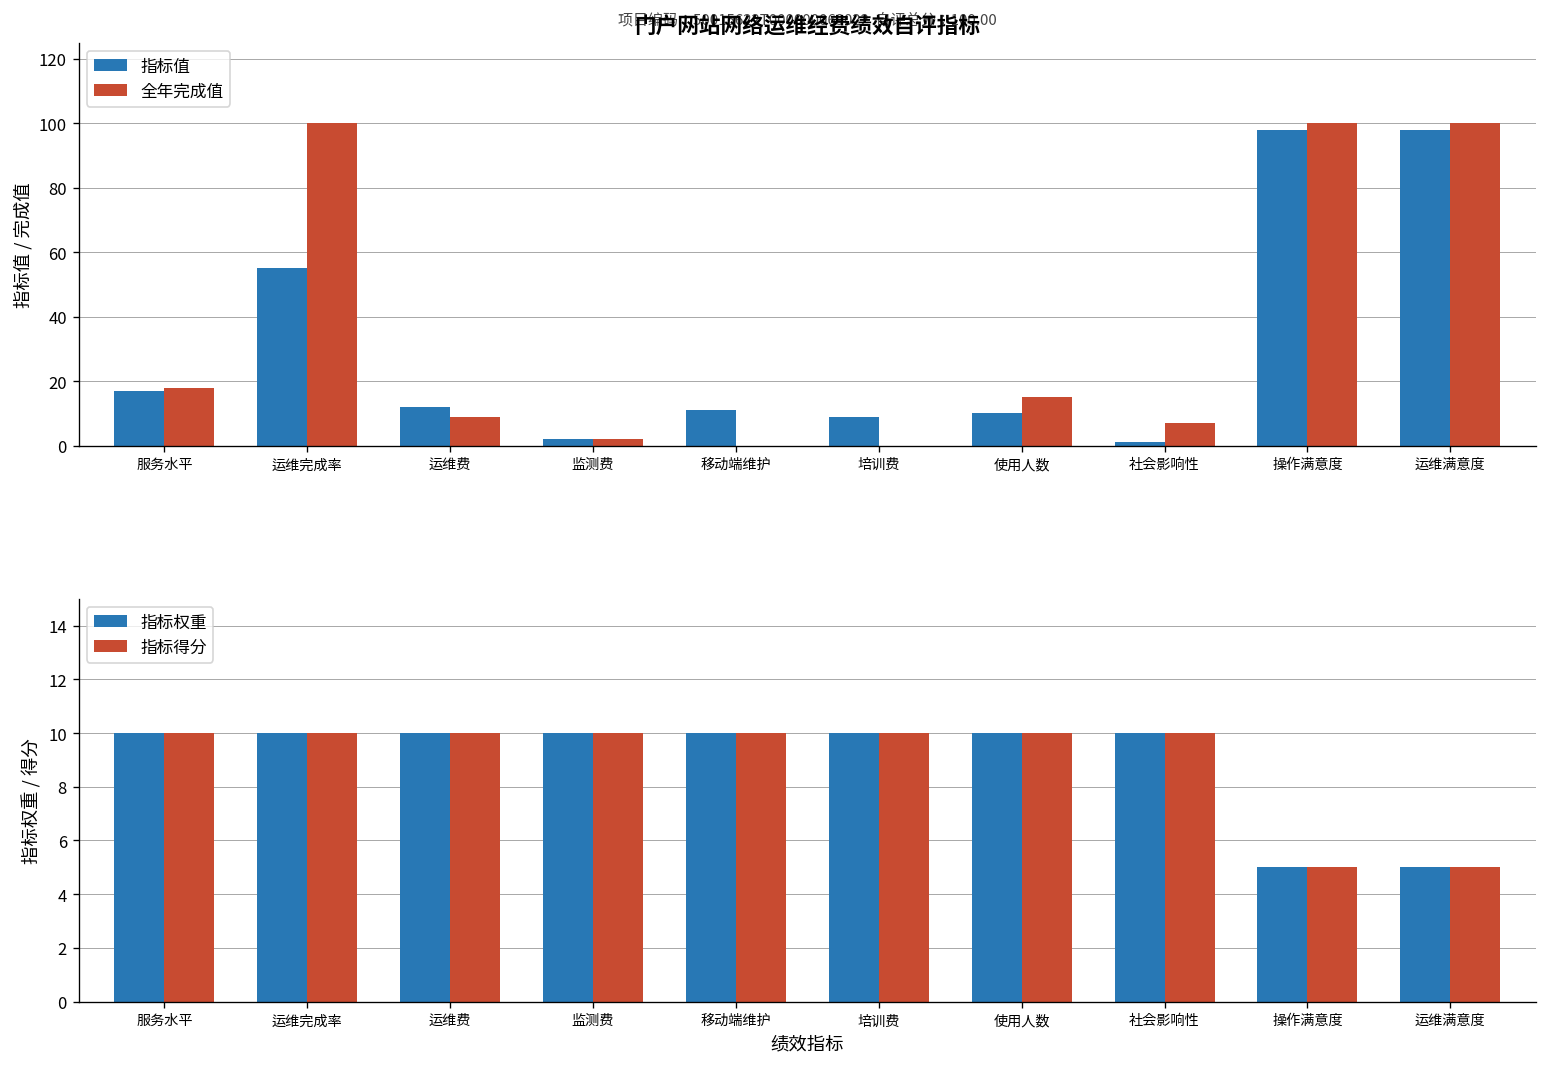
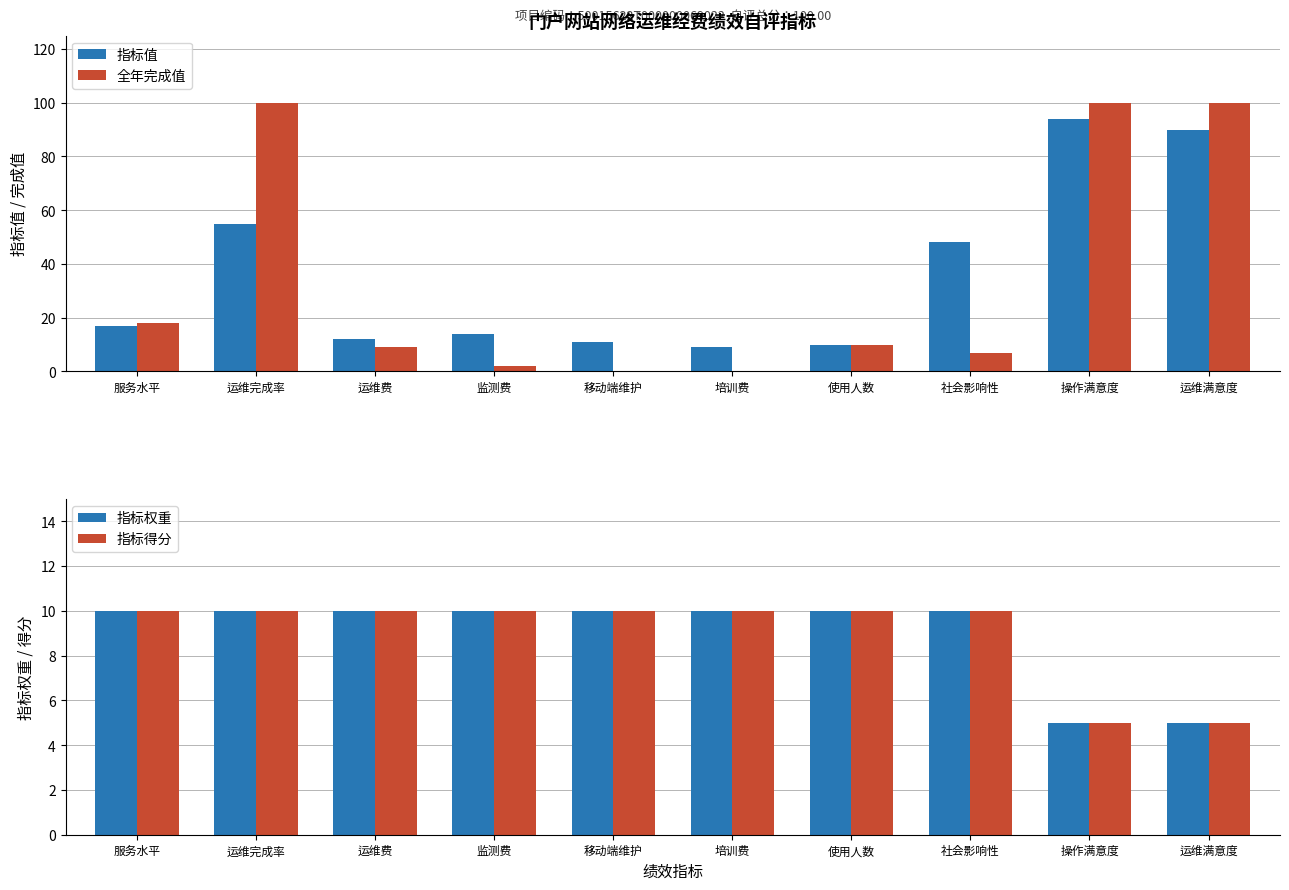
  {
    "门户网站网络运维经费绩效自评指标": {
      "指标值": {
        "服务水平": 17,
        "运维完成率": 55,
        "运维费": 12,
-       "监测费": 2,
+       "监测费": 14,
        "移动端维护": 11,
        "培训费": 9,
        "使用人数": 10,
-       "社会影响性": 1,
-       "操作满意度": 98,
-       "运维满意度": 98
+       "社会影响性": 48,
+       "操作满意度": 94,
+       "运维满意度": 90
      },
      "全年完成值": {
        "服务水平": 18,
        "运维完成率": 100,
        "运维费": 9,
        "监测费": 2,
        "移动端维护": 0,
        "培训费": 0,
-       "使用人数": 15,
+       "使用人数": 10,
        "社会影响性": 7,
        "操作满意度": 100,
        "运维满意度": 100
      }
    }
  }
